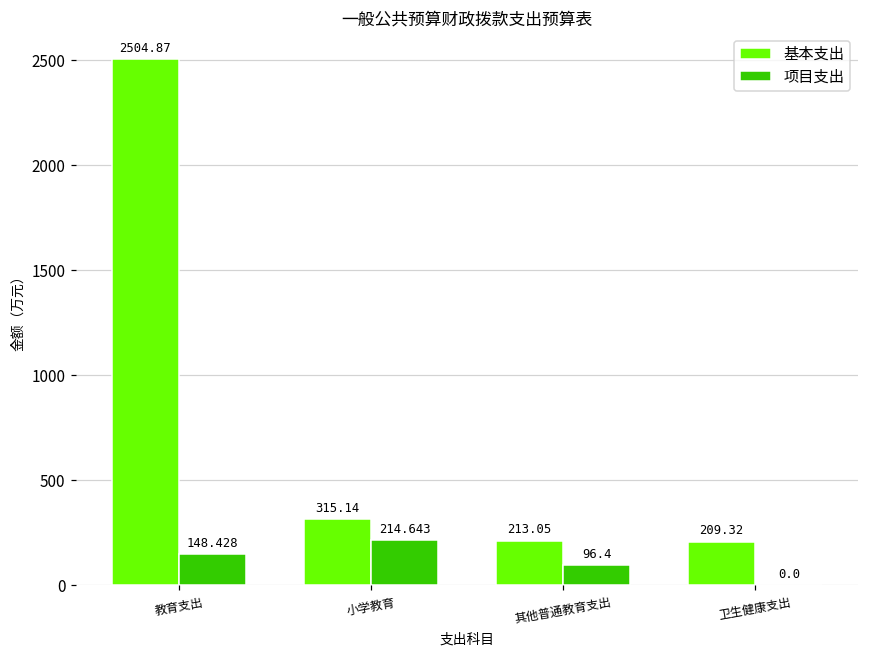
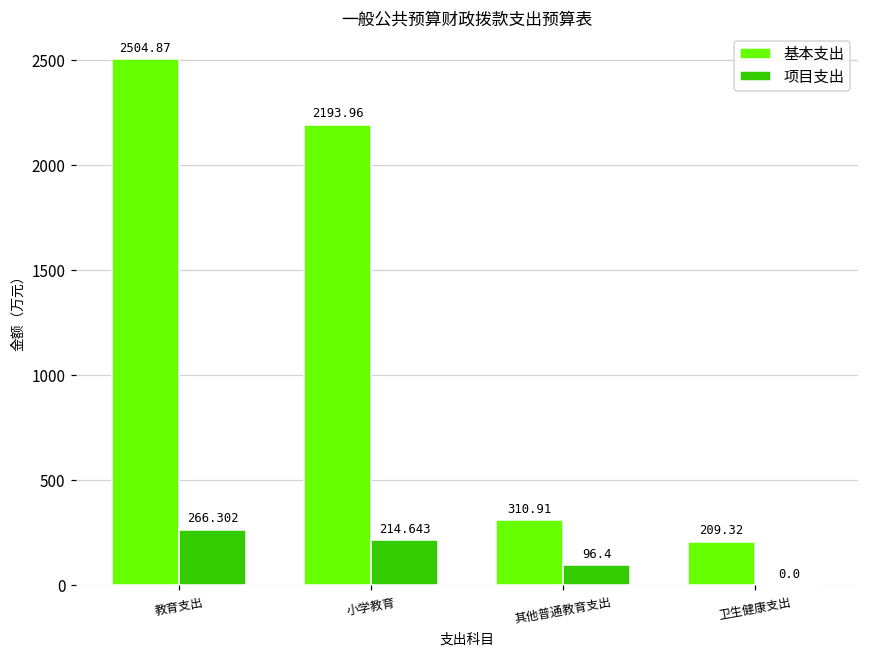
  {
    "基本支出": {
      "教育支出": 2504.87,
-     "小学教育": 315.14,
-     "其他普通教育支出": 213.05,
+     "小学教育": 2193.96,
+     "其他普通教育支出": 310.91,
      "卫生健康支出": 209.32
    },
    "项目支出": {
-     "教育支出": 148.428,
+     "教育支出": 266.302,
      "小学教育": 214.643,
      "其他普通教育支出": 96.4,
      "卫生健康支出": 0.0
    }
  }
